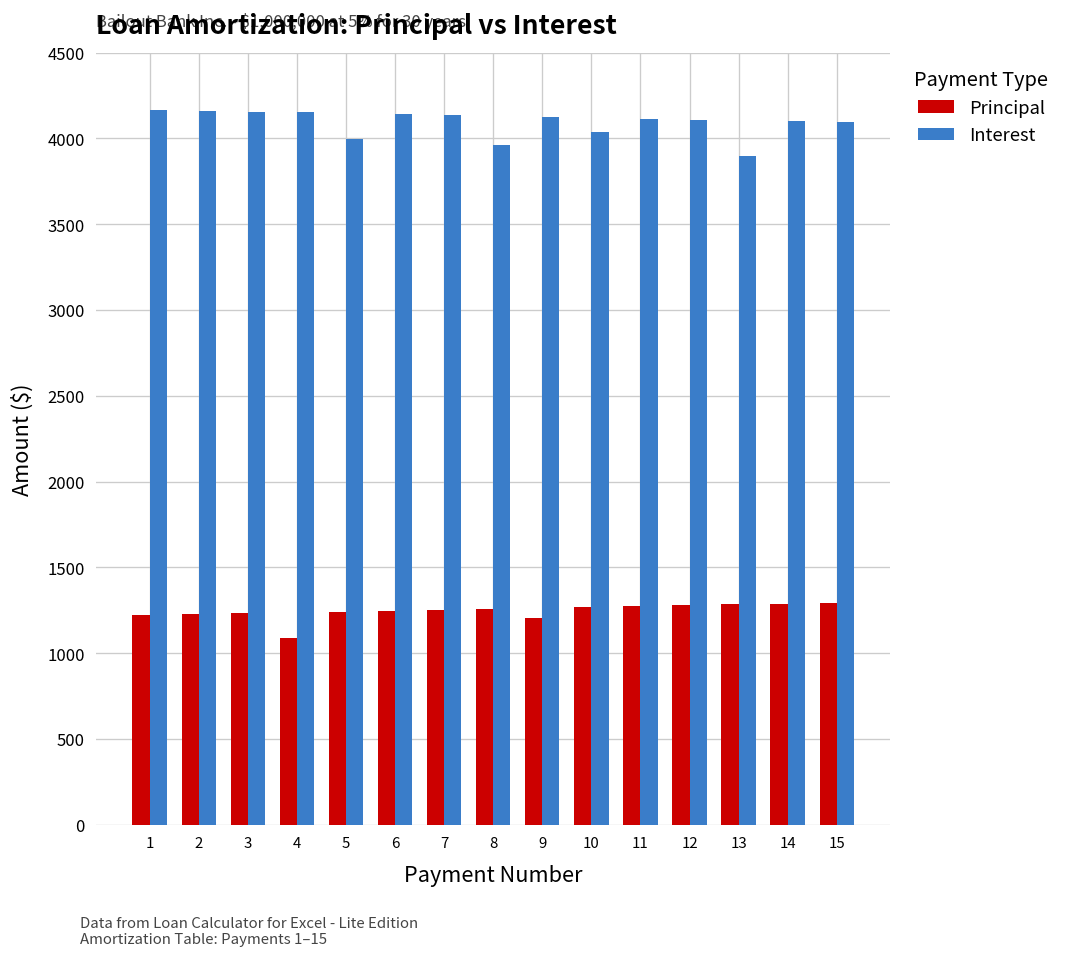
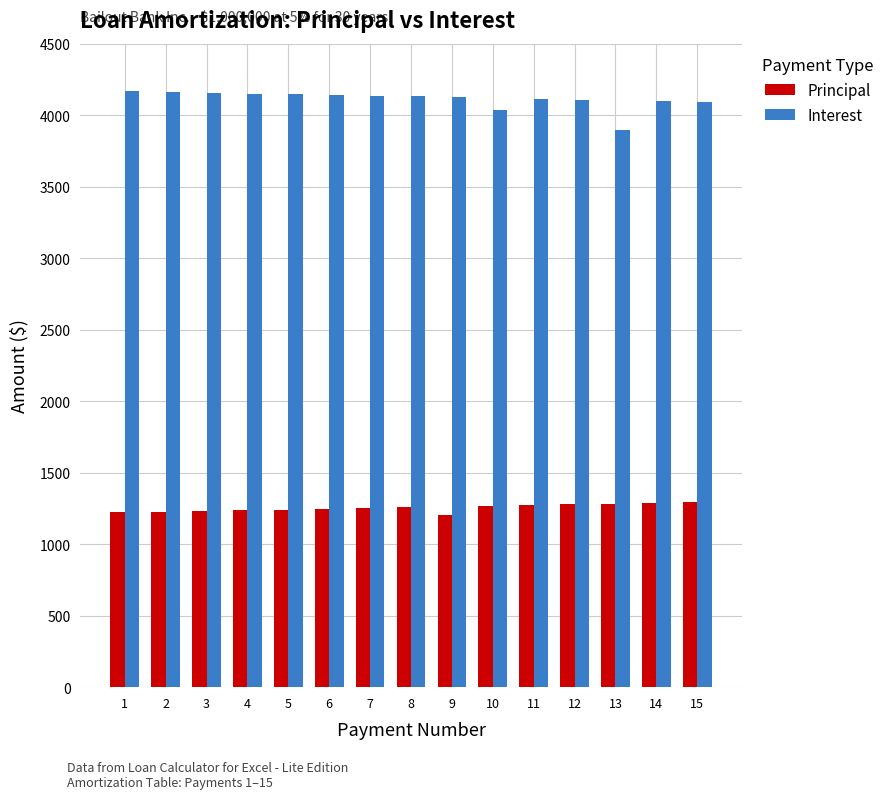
  {
    "Principal": {
      "1": 1220,
      "2": 1230,
      "3": 1230,
-     "4": 1090,
+     "4": 1240,
      "5": 1240,
      "6": 1250,
      "7": 1250,
      "8": 1260,
      "9": 1210,
      "10": 1270,
      "11": 1270,
      "12": 1280,
      "13": 1280,
      "14": 1290,
      "15": 1290
    },
    "Interest": {
      "1": 4170,
      "2": 4160,
      "3": 4160,
      "4": 4150,
-     "5": 4000,
+     "5": 4150,
      "6": 4140,
      "7": 4140,
-     "8": 3960,
+     "8": 4130,
      "9": 4130,
      "10": 4040,
      "11": 4110,
      "12": 4110,
      "13": 3900,
      "14": 4100,
      "15": 4090
    }
  }
